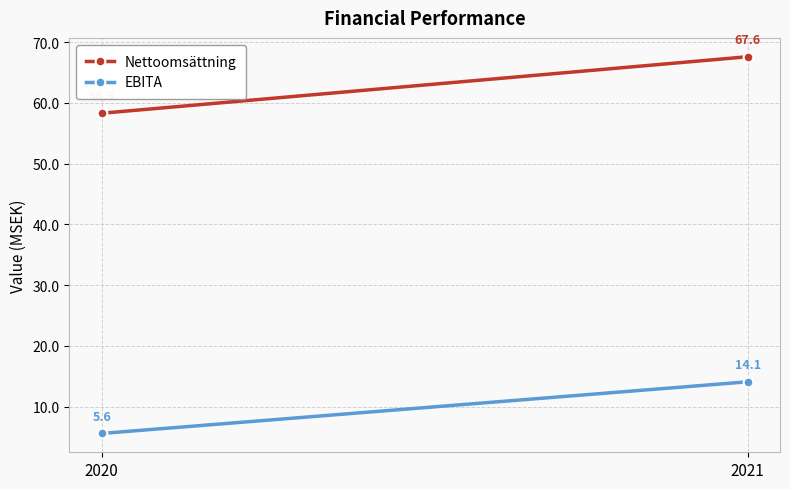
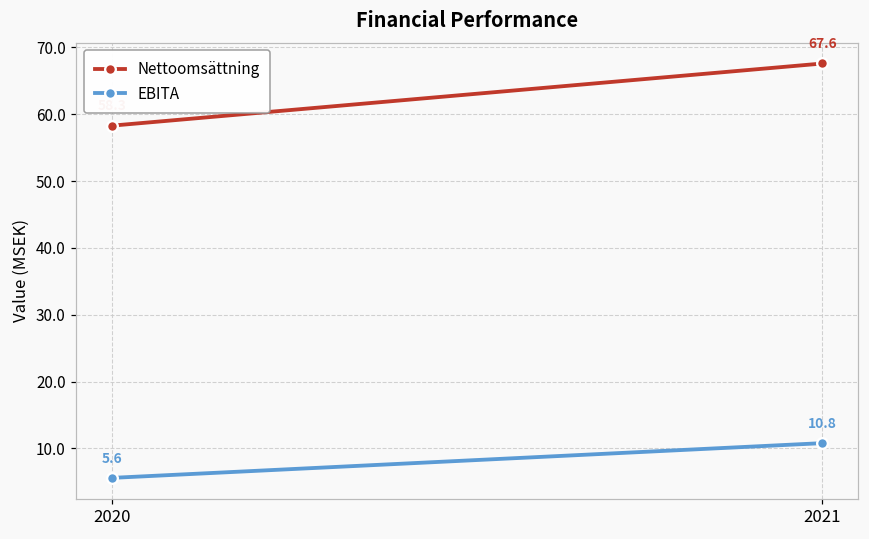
  {
    "Nettoomsättning": {
      "2021": 67.6
    },
    "EBITA": {
      "2020": 5.6,
-     "2021": 14.1
+     "2021": 10.8
    }
  }
